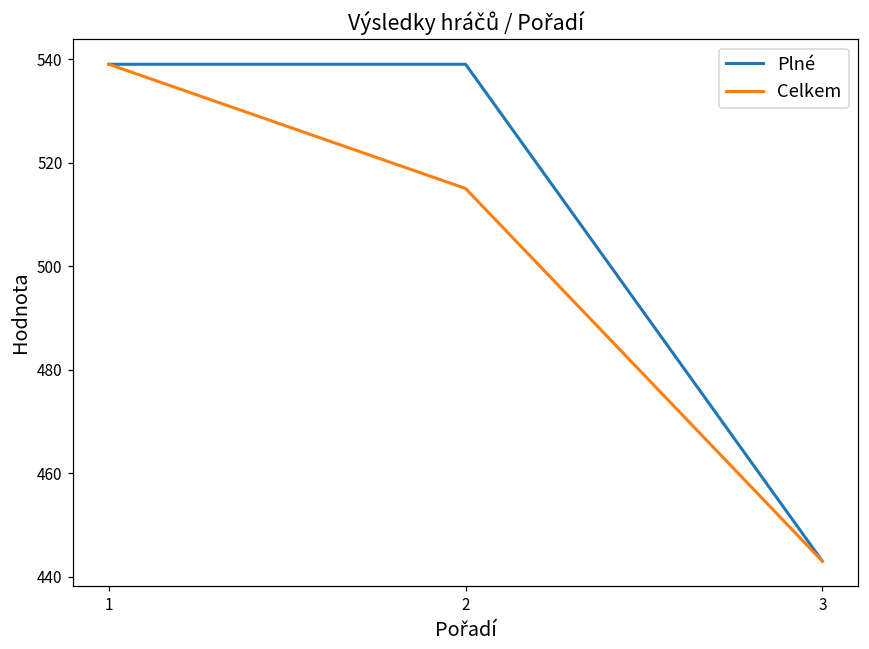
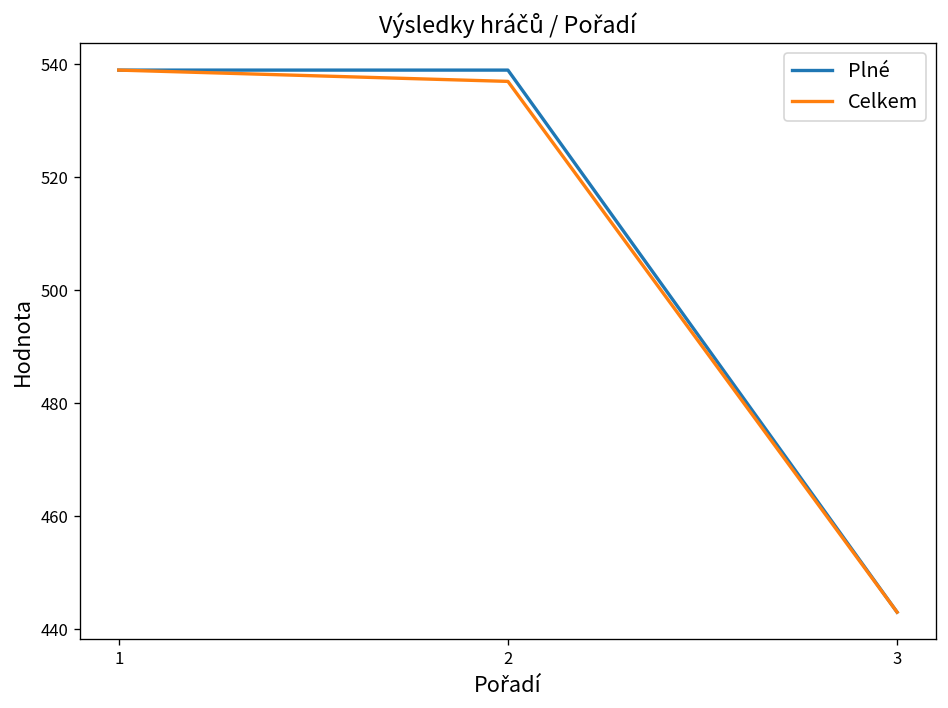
  {
    "Plné": {
      "2": 539
    },
    "Celkem": {
-     "2": 515
+     "2": 537
    }
  }
